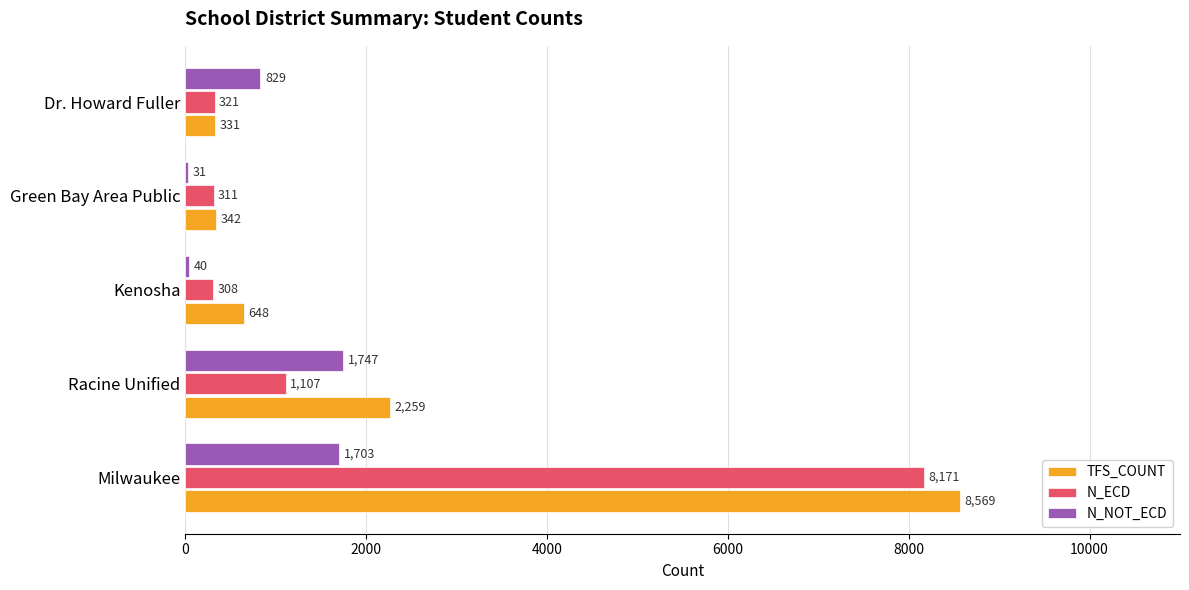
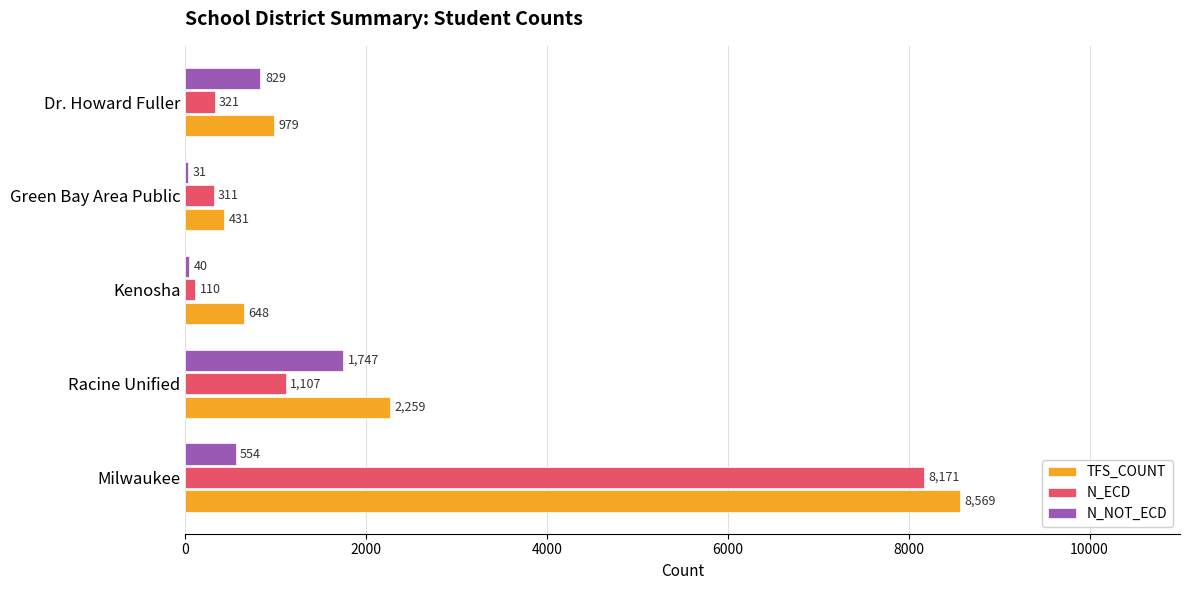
  {
    "TFS_COUNT": {
-     "Dr. Howard Fuller": "331",
-     "Green Bay Area Public": "342",
+     "Dr. Howard Fuller": "979",
+     "Green Bay Area Public": "431",
      "Kenosha": "648",
      "Racine Unified": "2,259",
      "Milwaukee": "8,569"
    },
    "N_ECD": {
      "Dr. Howard Fuller": "321",
      "Green Bay Area Public": "311",
-     "Kenosha": "308",
+     "Kenosha": "110",
      "Racine Unified": "1,107",
      "Milwaukee": "8,171"
    },
    "N_NOT_ECD": {
      "Dr. Howard Fuller": "829",
      "Green Bay Area Public": "31",
      "Kenosha": "40",
      "Racine Unified": "1,747",
-     "Milwaukee": "1,703"
+     "Milwaukee": "554"
    }
  }
